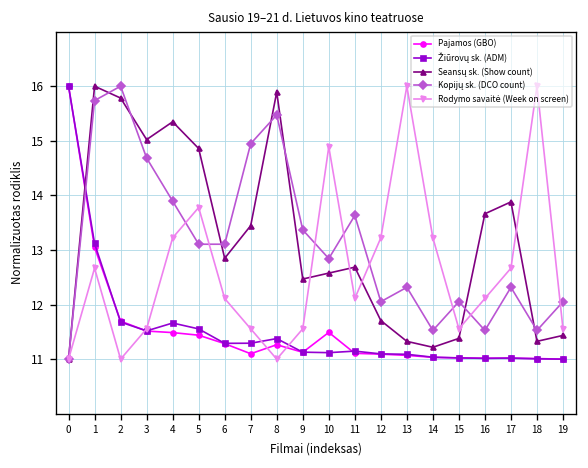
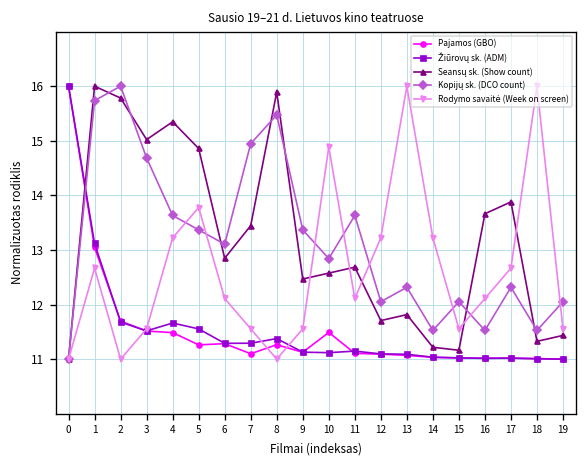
  {
    "Pajamos (GBO)": {
      "1": 13.0,
      "4": 11.5,
-     "5": 11.4,
+     "5": 11.3,
      "7": 11.1,
      "8": 11.3,
      "10": 11.5
    },
    "Žiūrovų sk. (ADM)": {
      "1": 13.1,
      "4": 11.7,
      "5": 11.6,
      "7": 11.3,
      "8": 11.4,
      "10": 11.1
    },
    "Seansų sk. (Show count)": {
      "1": 16.0,
      "2": 15.8,
      "3": 15.0,
      "4": 15.3,
      "5": 14.9,
      "6": 12.8,
      "7": 13.4,
      "8": 15.9,
      "9": 12.5,
      "10": 12.6,
      "11": 12.7,
      "12": 11.7,
-     "13": 11.3,
+     "13": 11.8,
      "14": 11.2,
-     "15": 11.4,
+     "15": 11.2,
      "16": 13.7,
      "17": 13.9,
      "18": 11.3,
      "19": 11.4
    },
    "Kopijų sk. (DCO count)": {
      "1": 15.7,
      "2": 16.0,
      "3": 14.7,
-     "4": 13.9,
-     "5": 13.1,
+     "4": 13.6,
+     "5": 13.4,
      "6": 13.1,
      "7": 14.9,
      "8": 15.5,
      "9": 13.4,
      "10": 12.8,
      "11": 13.6,
      "12": 12.1,
      "13": 12.3,
      "14": 11.5,
      "15": 12.1,
      "16": 11.5,
      "17": 12.3,
      "18": 11.5,
      "19": 12.1
    },
    "Rodymo savaitė (Week on screen)": {
      "1": 12.7,
      "2": 11.0,
      "4": 13.2,
      "5": 13.8,
      "6": 12.1,
      "7": 11.6,
      "8": 11.0,
      "9": 11.6,
      "10": 14.9,
      "11": 12.1,
      "12": 13.2,
      "13": 16.0,
      "14": 13.2,
      "15": 11.6,
      "16": 12.1,
      "17": 12.7,
      "19": 11.6
    }
  }
